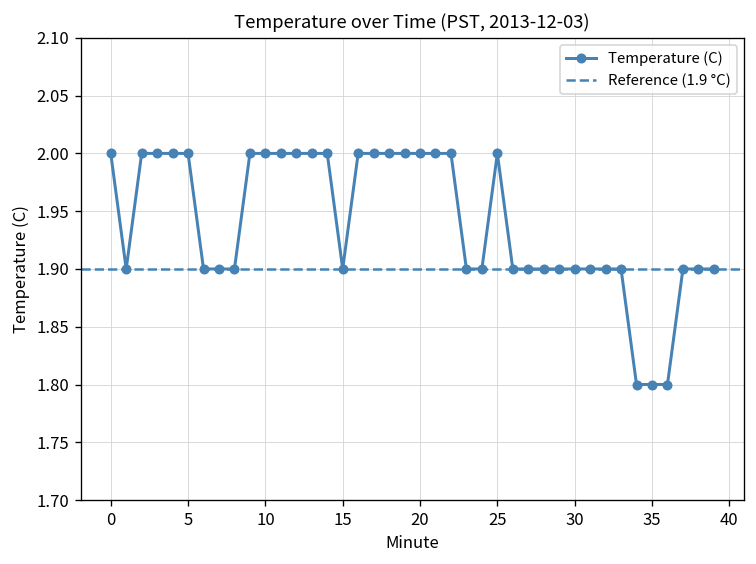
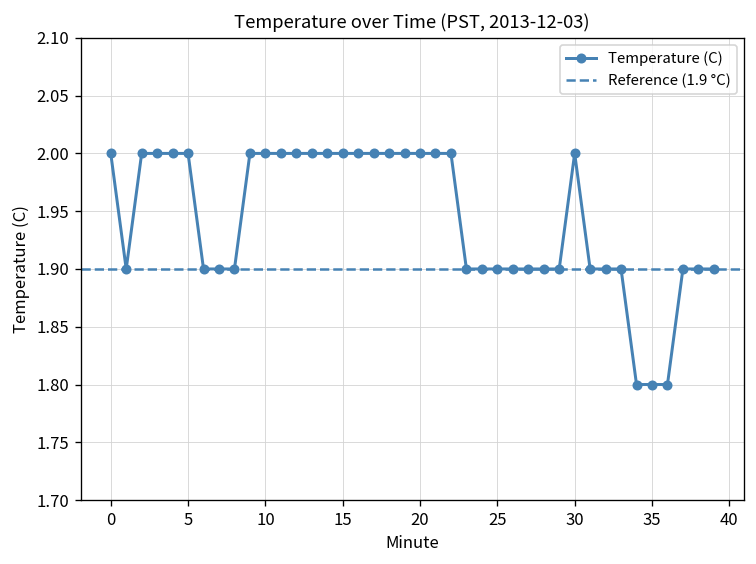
  {
    "0": 2.0,
    "5": 2.0,
    "10": 2.0,
-   "15": 1.9,
+   "15": 2.0,
    "20": 2.0,
-   "25": 2.0,
-   "30": 1.9,
+   "25": 1.9,
+   "30": 2.0,
    "35": 1.8
  }
